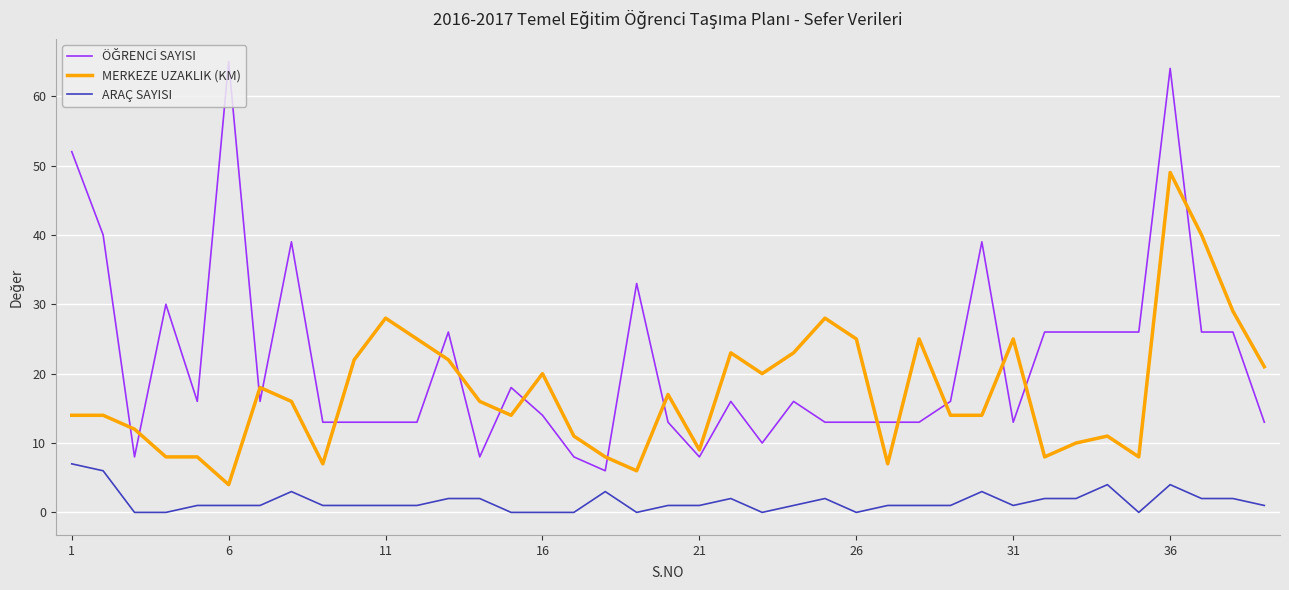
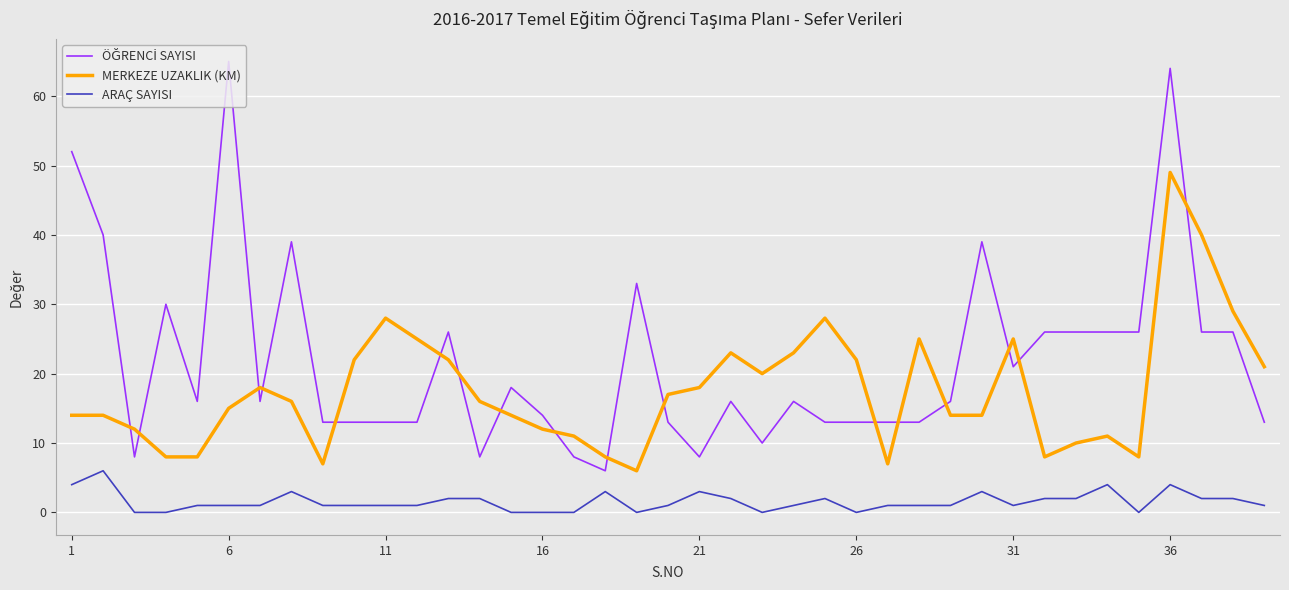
  {
    "ÖĞRENCİ SAYISI": {
      "1": 52,
      "11": 13,
      "16": 14,
      "21": 8,
      "26": 13,
-     "31": 13,
+     "31": 21,
      "36": 64
    },
    "MERKEZE UZAKLIK (KM)": {
      "1": 14,
-     "6": 4,
+     "6": 15,
      "11": 28,
-     "16": 20,
-     "21": 9,
-     "26": 25,
+     "16": 12,
+     "21": 18,
+     "26": 22,
      "31": 25,
      "36": 49
    },
    "ARAÇ SAYISI": {
-     "1": 7,
+     "1": 4,
      "6": 1,
      "11": 1,
      "16": 0,
-     "21": 1,
+     "21": 3,
      "26": 0,
      "31": 1,
      "36": 4
    }
  }
